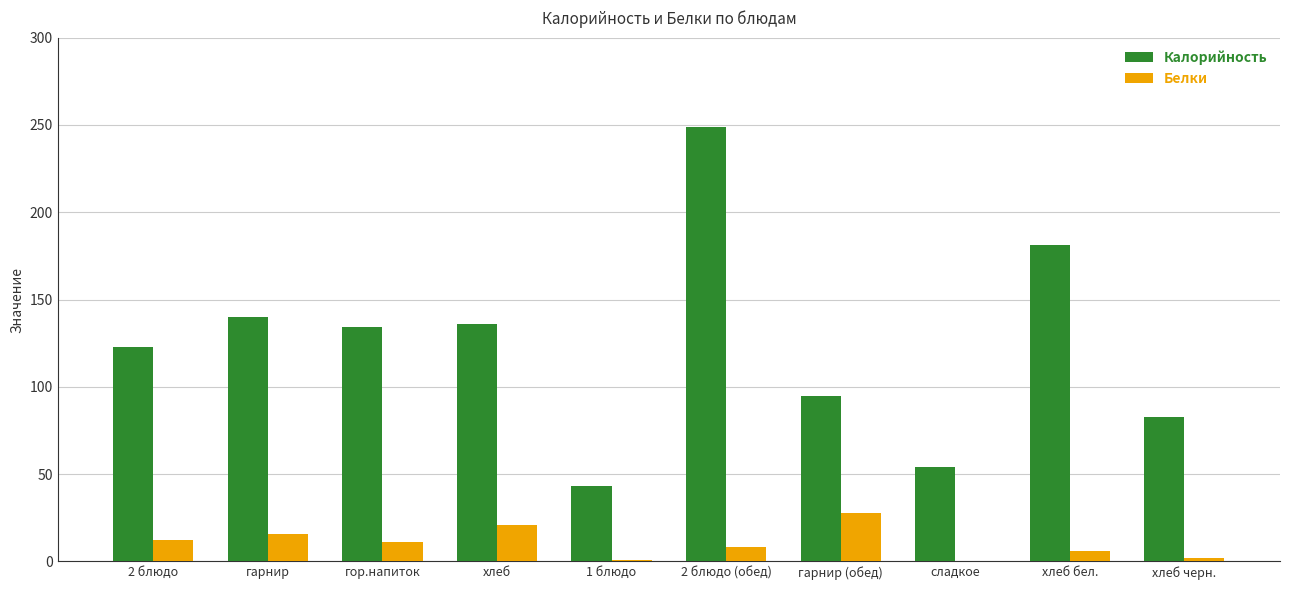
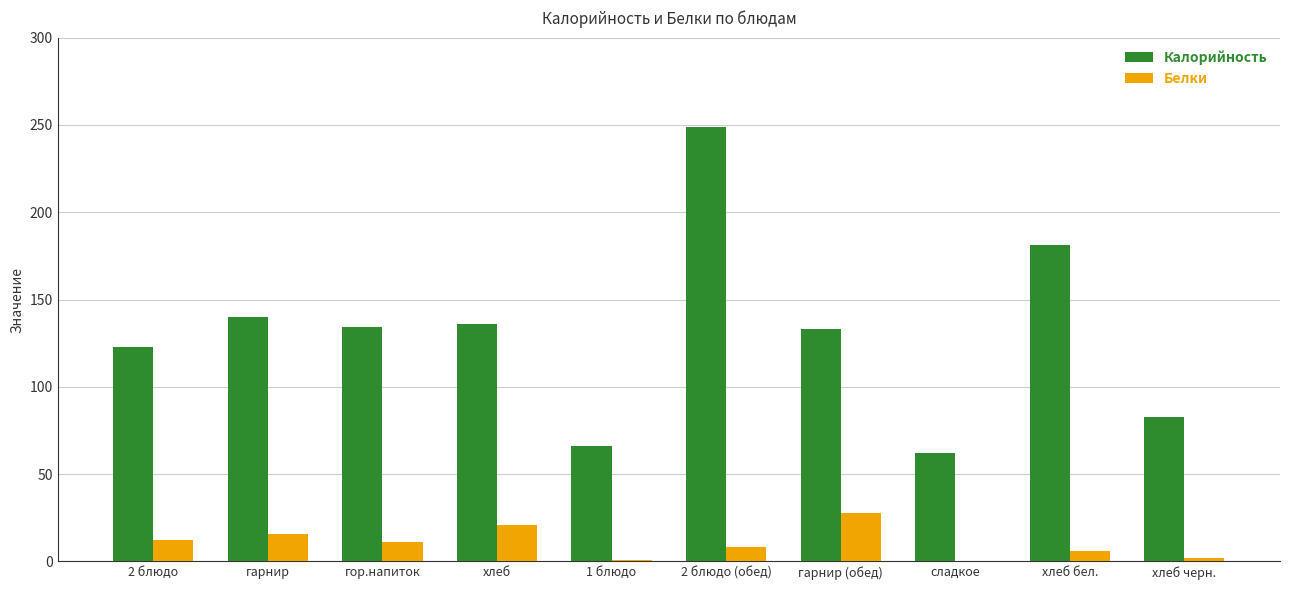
  {
    "Калорийность": {
      "2 блюдо": 123,
      "гарнир": 140,
      "гор.напиток": 134,
      "хлеб": 136,
-     "1 блюдо": 43,
+     "1 блюдо": 66,
      "2 блюдо (обед)": 249,
-     "гарнир (обед)": 95,
-     "сладкое": 54,
+     "гарнир (обед)": 133,
+     "сладкое": 62,
      "хлеб бел.": 181,
      "хлеб черн.": 83
    },
    "Белки": {
      "2 блюдо": 12,
      "гарнир": 16,
      "гор.напиток": 11,
      "хлеб": 21,
      "2 блюдо (обед)": 8,
      "гарнир (обед)": 28,
      "сладкое": 0,
      "хлеб бел.": 6,
      "хлеб черн.": 2
    }
  }
